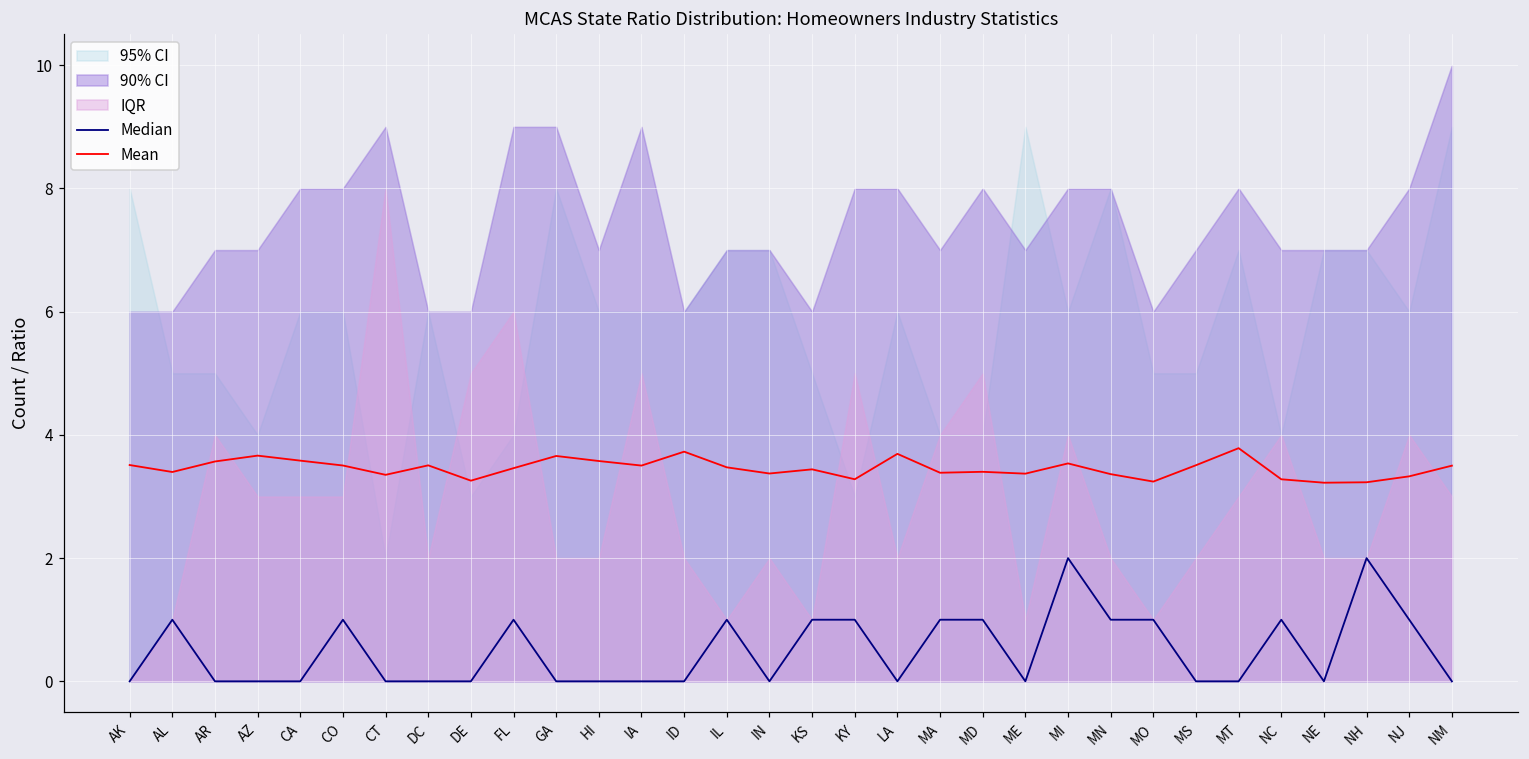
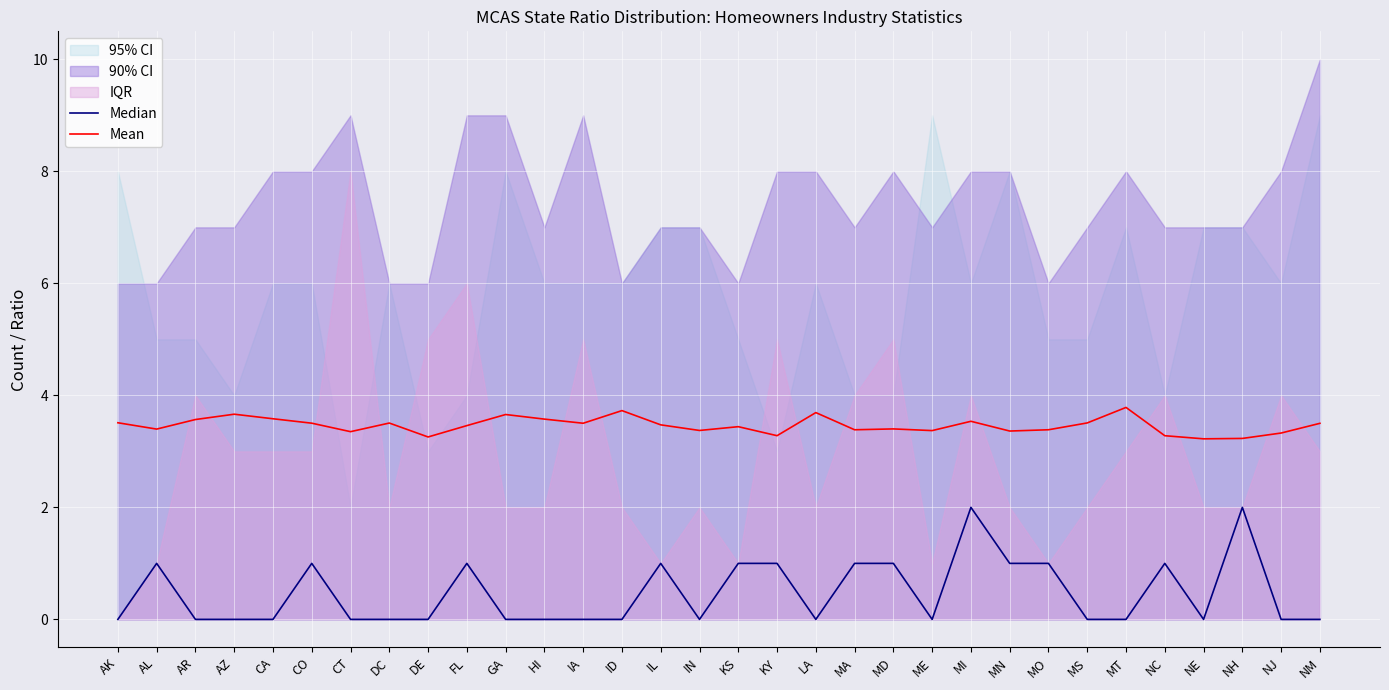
  {
    "Median": {
      "AR": 0,
      "AZ": 0,
      "CA": 0,
      "CO": 1,
      "CT": 0,
      "DC": 0,
      "DE": 0,
      "FL": 1,
      "GA": 0,
      "HI": 0,
      "IA": 0,
      "ID": 0,
      "IN": 0,
      "KY": 1,
      "LA": 0,
      "MA": 1,
      "MD": 1,
      "ME": 0,
      "MI": 2,
      "MN": 1,
      "MS": 0,
      "MT": 0,
      "NC": 1,
      "NE": 0,
-     "NJ": 1,
+     "NJ": 0,
      "NM": 0
    },
    "Mean": {
      "AK": 3.5,
      "AL": 3.4,
      "AR": 3.6,
      "AZ": 3.7,
      "CA": 3.6,
      "CO": 3.5,
      "CT": 3.4,
      "DC": 3.5,
      "DE": 3.3,
      "FL": 3.5,
      "GA": 3.7,
      "HI": 3.6,
      "IA": 3.5,
      "ID": 3.7,
      "IL": 3.5,
      "IN": 3.4,
      "KS": 3.4,
      "KY": 3.3,
      "LA": 3.7,
      "MA": 3.4,
      "MD": 3.4,
      "ME": 3.4,
      "MI": 3.5,
      "MN": 3.4,
-     "MO": 3.2,
+     "MO": 3.4,
      "MS": 3.5,
      "MT": 3.8,
      "NC": 3.3,
      "NE": 3.2,
      "NH": 3.2,
      "NJ": 3.3,
      "NM": 3.5
    }
  }
